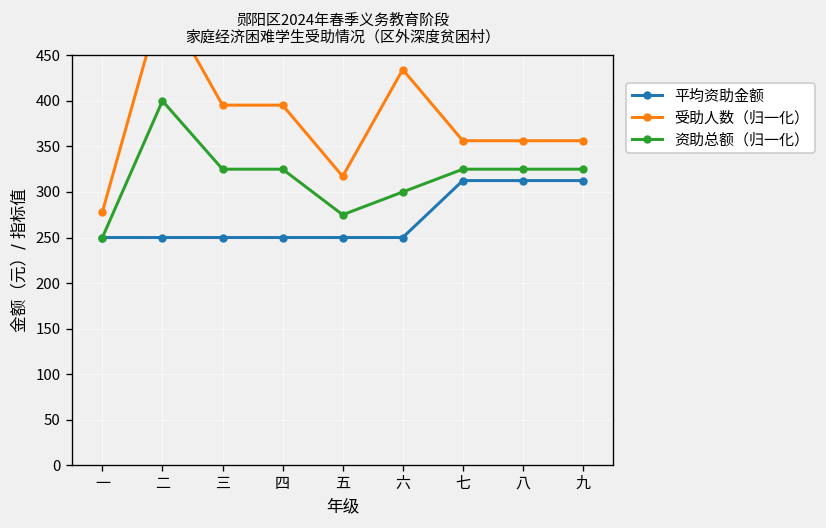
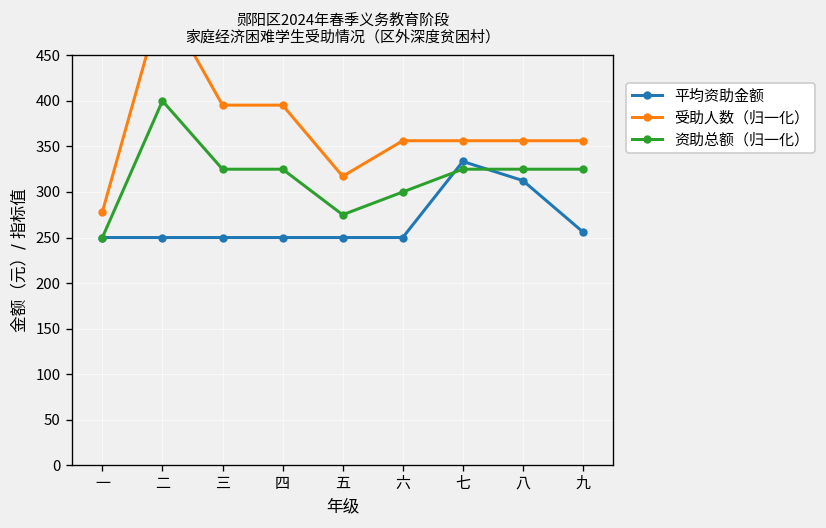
  {
    "平均资助金额": {
      "二": 250,
      "三": 250,
      "四": 250,
      "五": 250,
      "六": 250,
-     "七": 310,
+     "七": 330,
      "八": 310,
-     "九": 310
+     "九": 260
    },
    "受助人数（归一化）": {
      "一": 280,
      "三": 400,
      "四": 400,
      "五": 320,
-     "六": 430,
+     "六": 360,
      "七": 360,
      "八": 360,
      "九": 360
    },
    "资助总额（归一化）": {
      "二": 400,
      "三": 330,
      "四": 330,
      "五": 280,
      "六": 300,
      "七": 330,
      "八": 330,
      "九": 330
    }
  }
